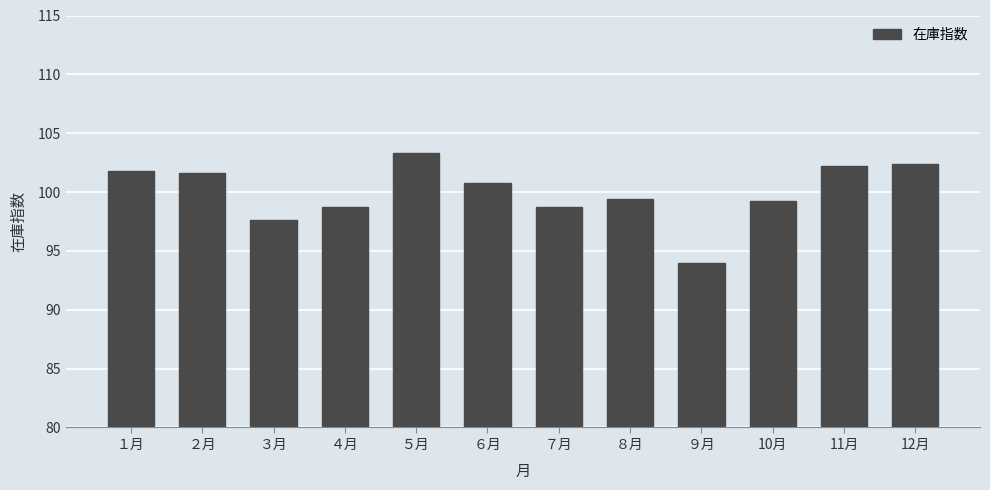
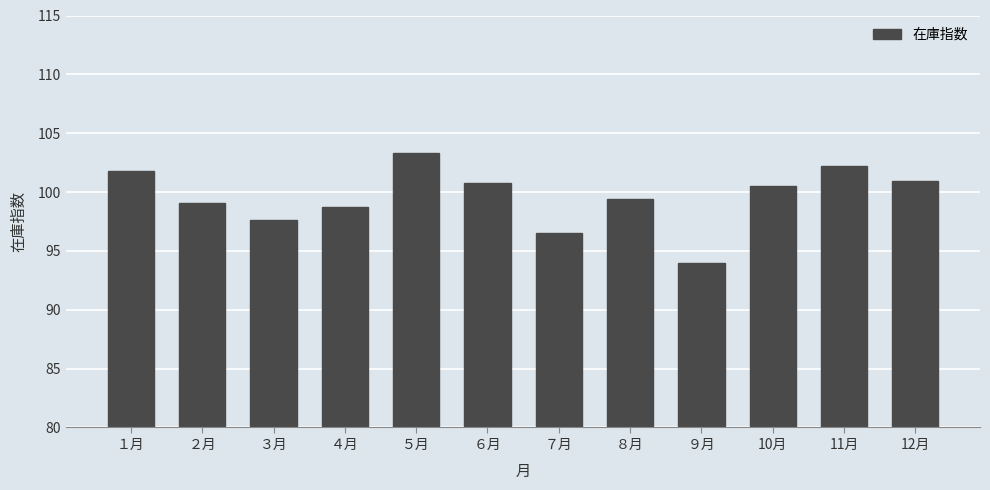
  {
    "１月": 101.8,
-   "２月": 101.6,
+   "２月": 99.1,
    "３月": 97.6,
    "４月": 98.7,
    "５月": 103.3,
    "６月": 100.8,
-   "７月": 98.7,
+   "７月": 96.5,
    "８月": 99.4,
    "９月": 94.0,
-   "10月": 99.2,
+   "10月": 100.5,
    "11月": 102.2,
-   "12月": 102.4
+   "12月": 100.9
  }
